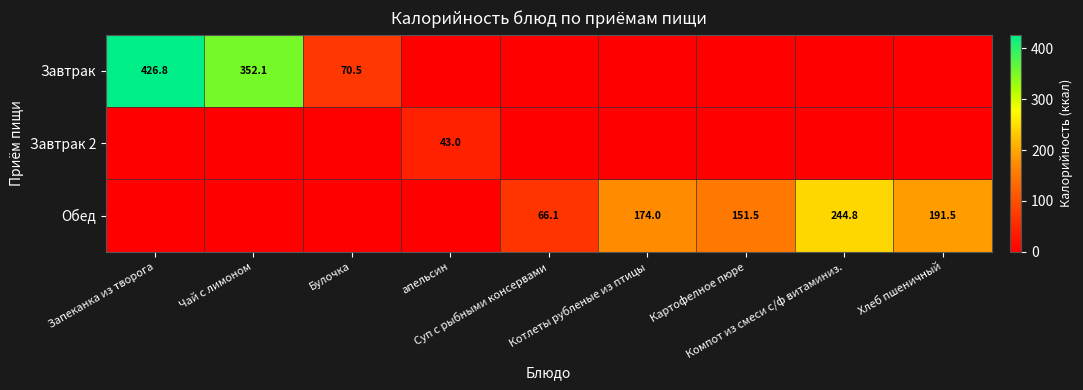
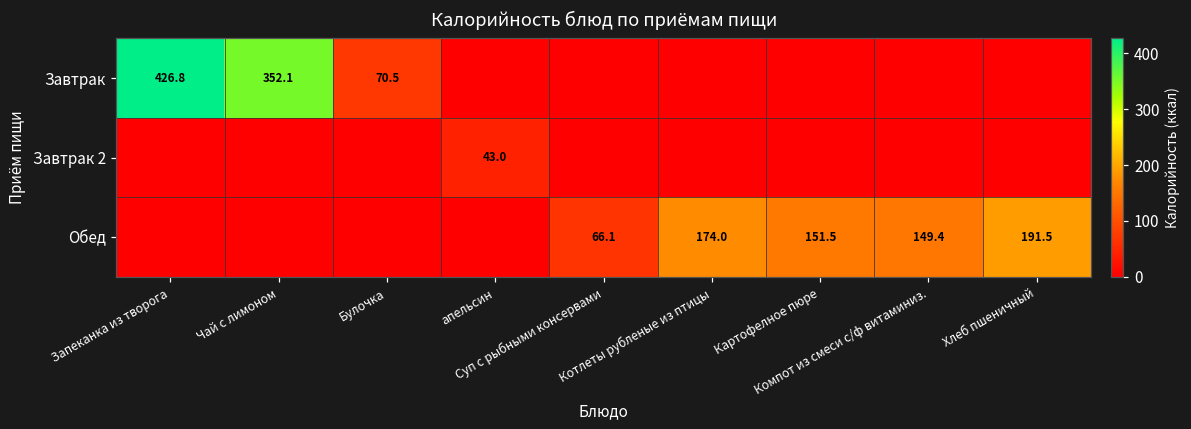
  {
    "Завтрак": {
      "Запеканка из творога": 426.8,
      "Чай с лимоном": 352.1,
      "Булочка": 70.5
    },
    "Завтрак 2": {
      "апельсин": 43.0
    },
    "Обед": {
      "Суп с рыбными консервами": 66.1,
      "Котлеты рубленые из птицы": 174.0,
      "Картофелное пюре": 151.5,
-     "Компот из смеси с/ф витаминиз.": 244.8,
+     "Компот из смеси с/ф витаминиз.": 149.4,
      "Хлеб пшеничный": 191.5
    }
  }
